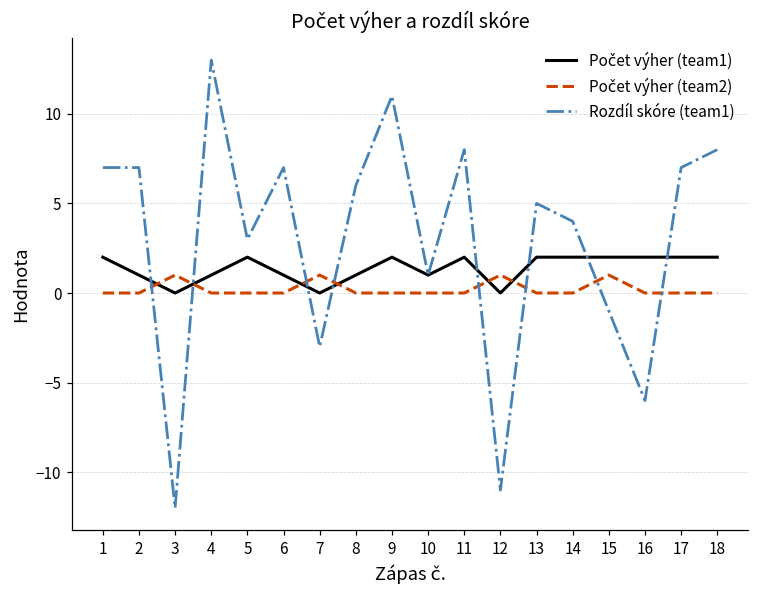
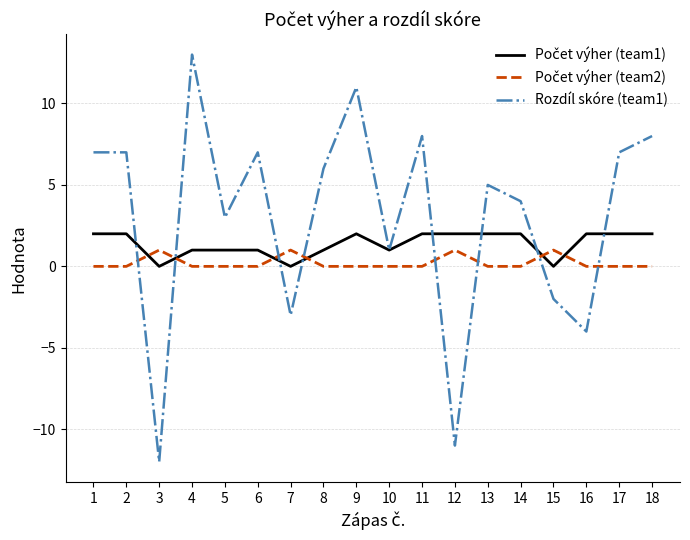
  {
    "Počet výher (team1)": {
      "1": 2,
-     "2": 1,
+     "2": 2,
      "3": 0,
      "4": 1,
-     "5": 2,
+     "5": 1,
      "6": 1,
      "7": 0,
      "8": 1,
      "9": 2,
      "11": 2,
-     "12": 0,
+     "12": 2,
      "13": 2,
      "14": 2,
-     "15": 2,
+     "15": 0,
      "16": 2,
      "17": 2,
      "18": 2
    },
    "Počet výher (team2)": {
      "1": 0,
      "2": 0,
      "3": 1,
      "4": 0,
      "5": 0,
      "6": 0,
      "7": 1,
      "8": 0,
      "9": 0,
      "10": 0,
      "11": 0,
      "12": 1,
      "13": 0,
      "14": 0,
      "15": 1,
      "16": 0,
      "17": 0,
      "18": 0
    },
    "Rozdíl skóre (team1)": {
      "1": 7,
      "2": 7,
      "3": -12,
      "4": 13,
      "5": 3,
      "6": 7,
      "7": -3,
      "8": 6,
      "9": 11,
      "11": 8,
      "12": -11,
      "13": 5,
      "14": 4,
-     "15": -1,
-     "16": -6,
+     "15": -2,
+     "16": -4,
      "17": 7,
      "18": 8
    }
  }
